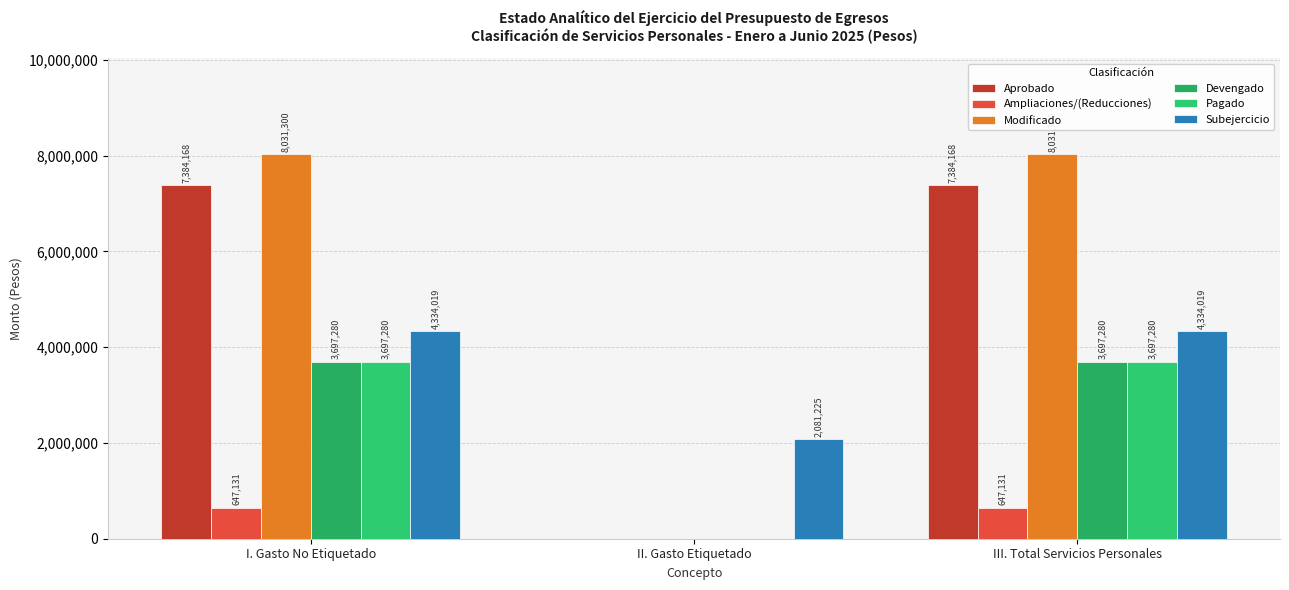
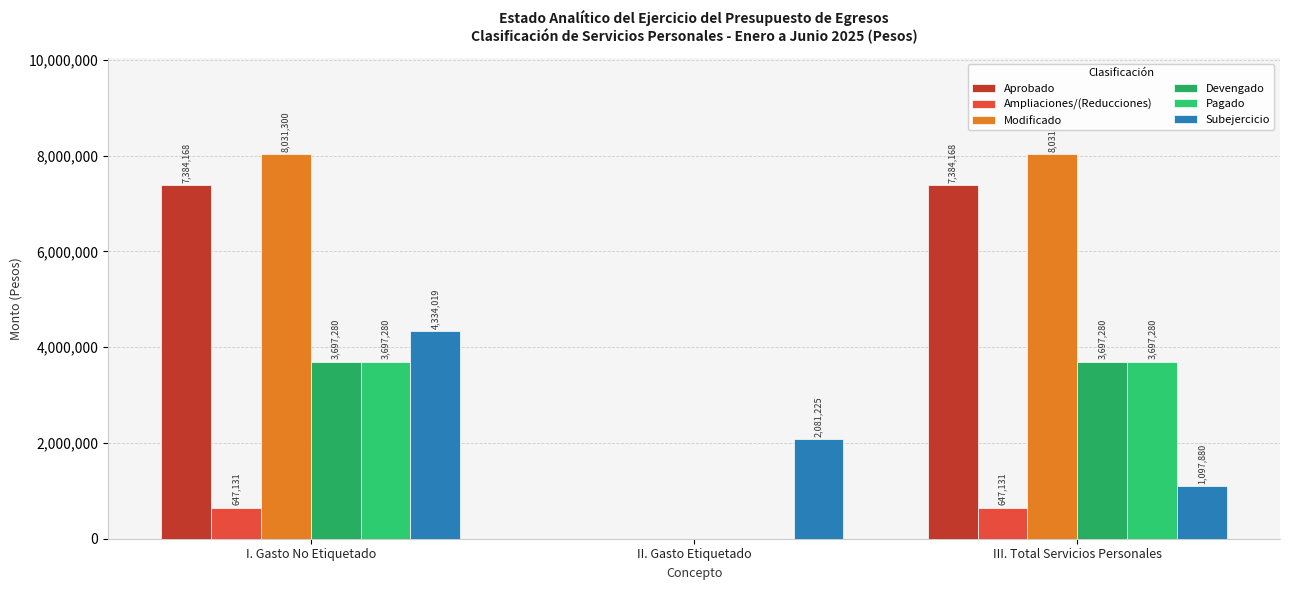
  {
    "Subejercicio": {
      "I. Gasto No Etiquetado": "4,334,019",
      "II. Gasto Etiquetado": "2,081,225",
-     "III. Total Servicios Personales": "4,334,019"
+     "III. Total Servicios Personales": "1,097,880"
    }
  }
